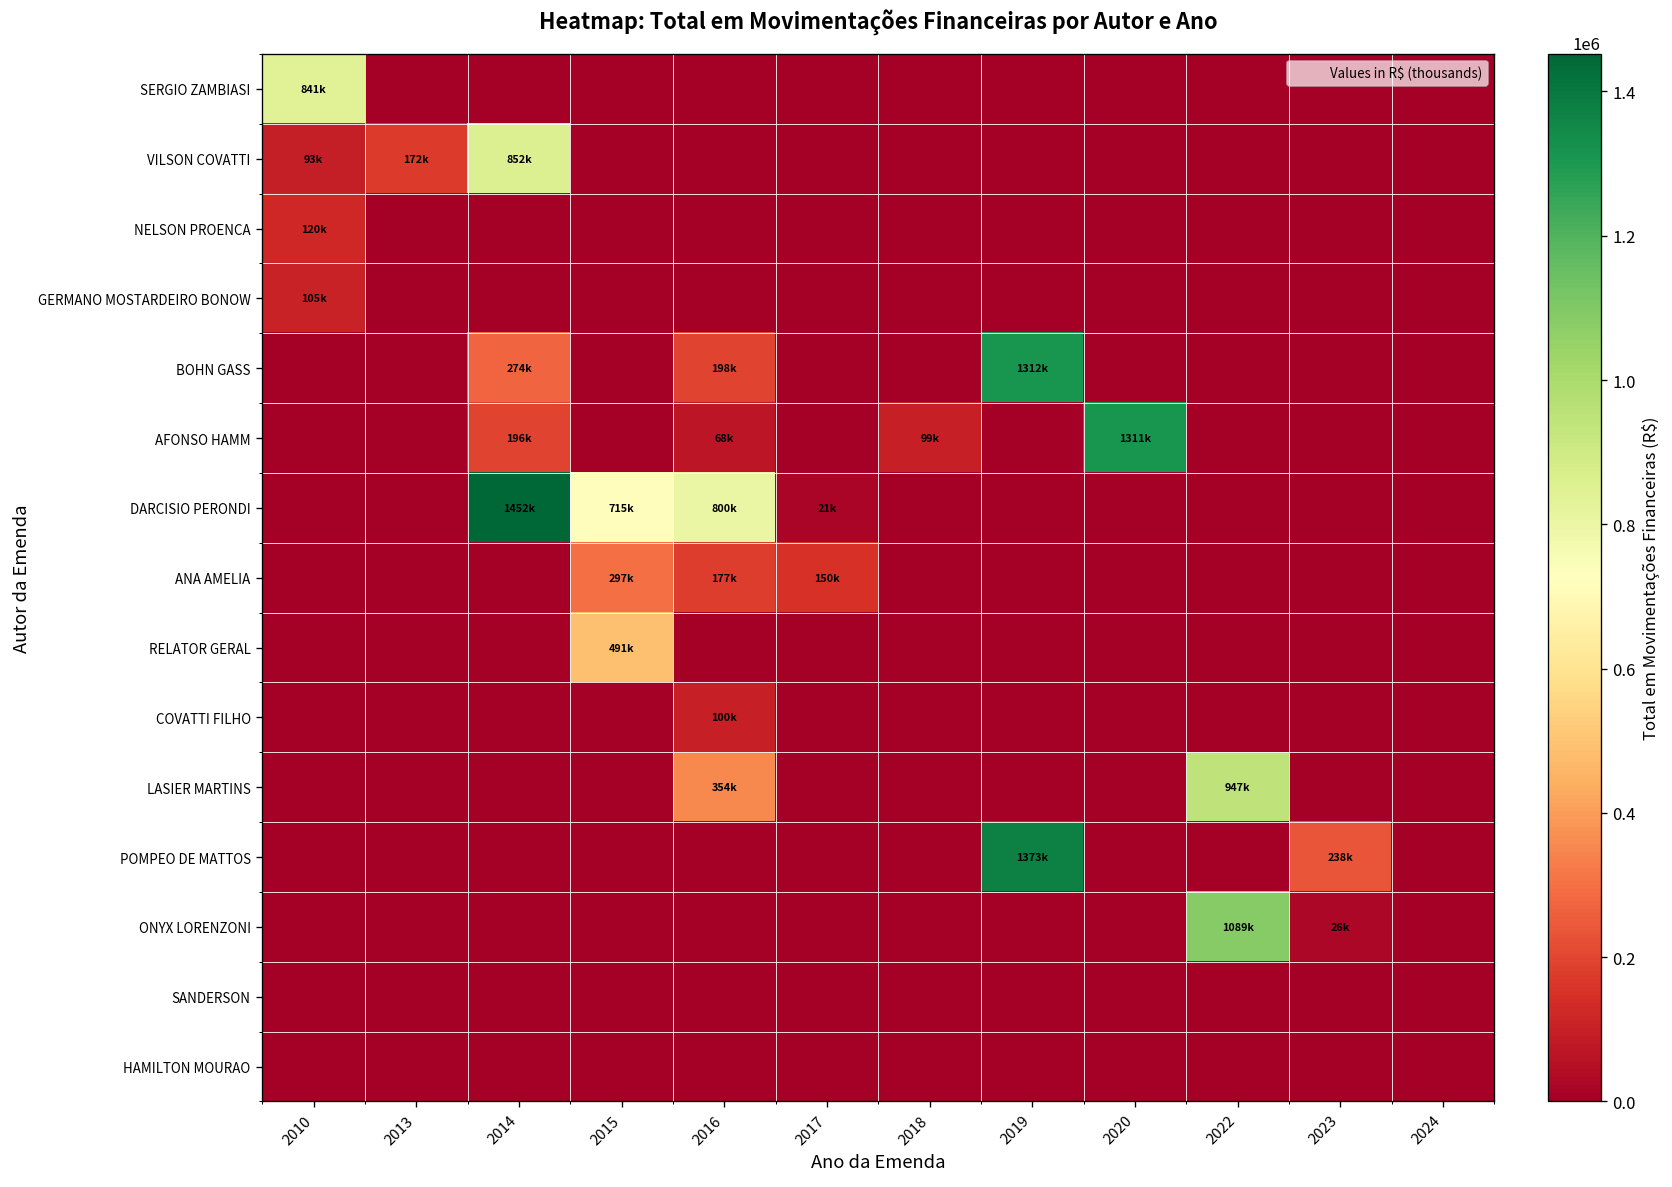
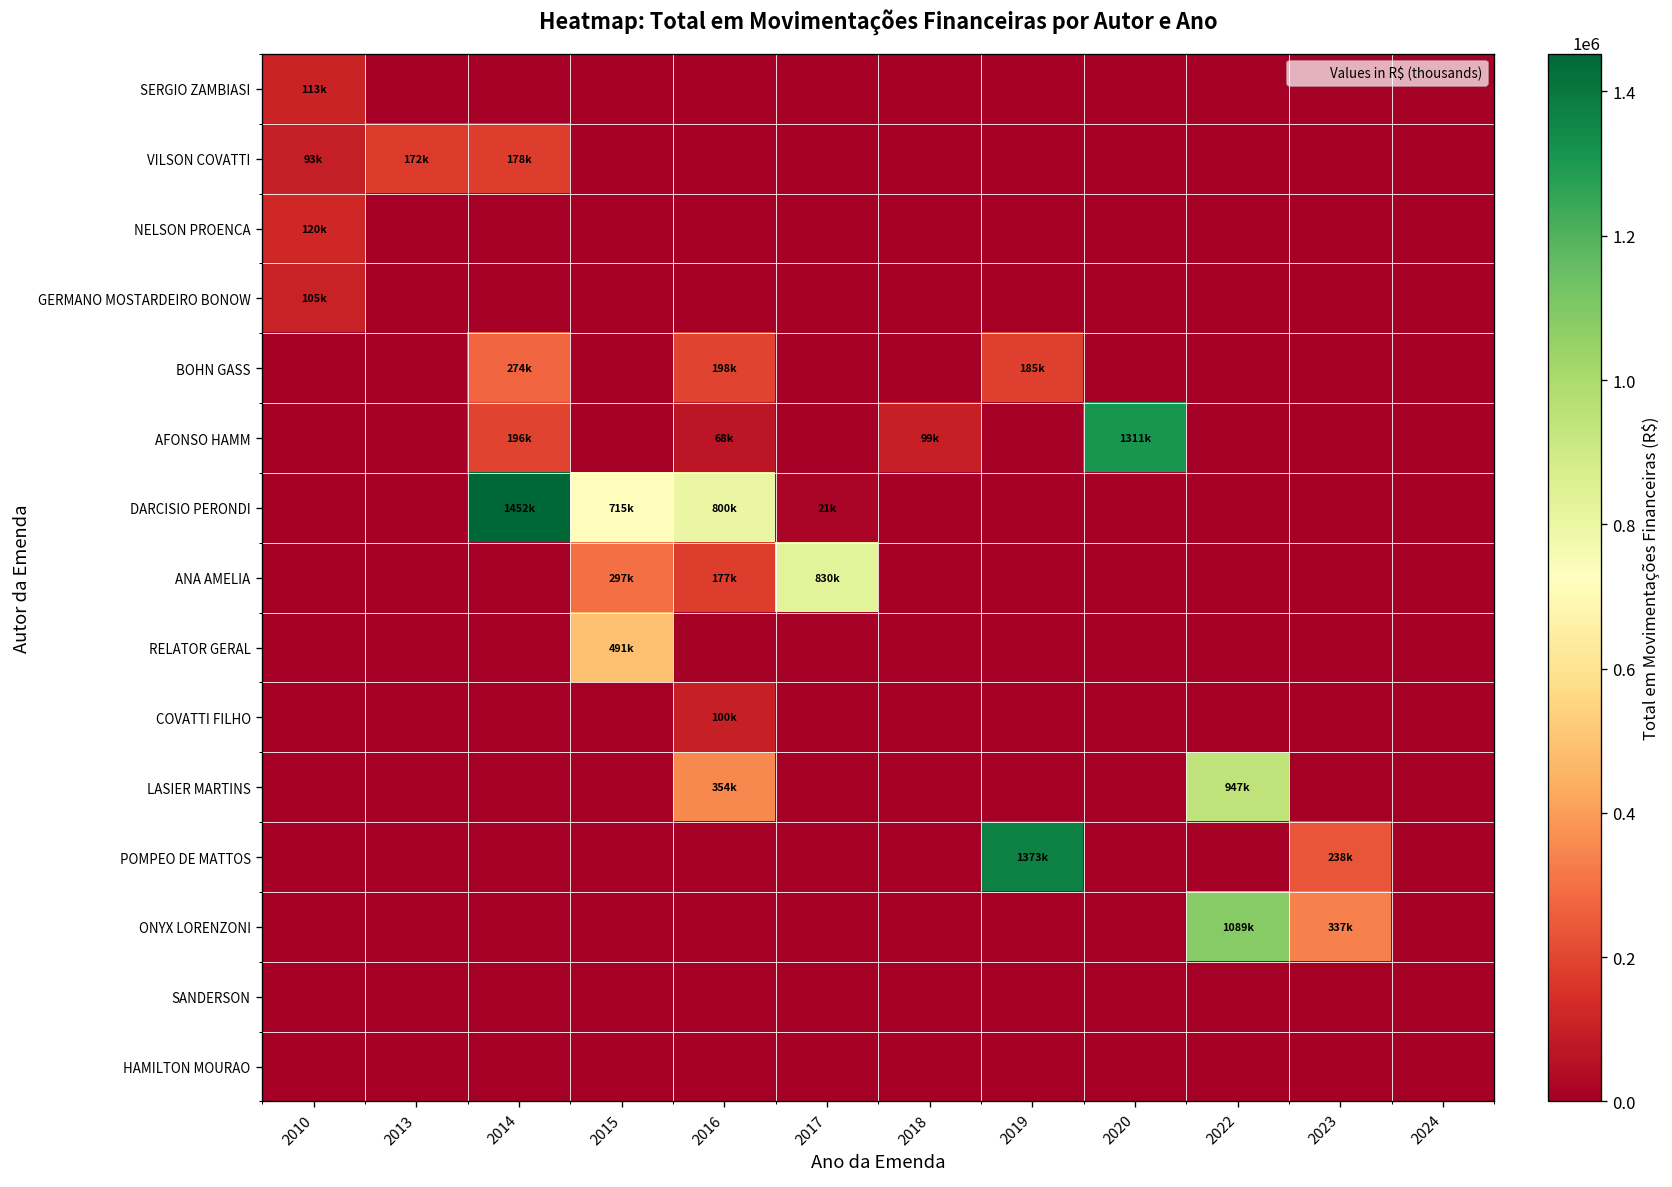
  {
    "SERGIO ZAMBIASI": {
-     "2010": "841k"
+     "2010": "113k"
    },
    "VILSON COVATTI": {
      "2010": "93k",
      "2013": "172k",
-     "2014": "852k"
+     "2014": "178k"
    },
    "NELSON PROENCA": {
      "2010": "120k"
    },
    "GERMANO MOSTARDEIRO BONOW": {
      "2010": "105k"
    },
    "BOHN GASS": {
      "2014": "274k",
      "2016": "198k",
-     "2019": "1312k"
+     "2019": "185k"
    },
    "AFONSO HAMM": {
      "2014": "196k",
      "2016": "68k",
      "2018": "99k",
      "2020": "1311k"
    },
    "DARCISIO PERONDI": {
      "2014": "1452k",
      "2015": "715k",
      "2016": "800k",
      "2017": "21k"
    },
    "ANA AMELIA": {
      "2015": "297k",
      "2016": "177k",
-     "2017": "150k"
+     "2017": "830k"
    },
    "RELATOR GERAL": {
      "2015": "491k"
    },
    "COVATTI FILHO": {
      "2016": "100k"
    },
    "LASIER MARTINS": {
      "2016": "354k",
      "2022": "947k"
    },
    "POMPEO DE MATTOS": {
      "2019": "1373k",
      "2023": "238k"
    },
    "ONYX LORENZONI": {
      "2022": "1089k",
-     "2023": "26k"
+     "2023": "337k"
    }
  }
